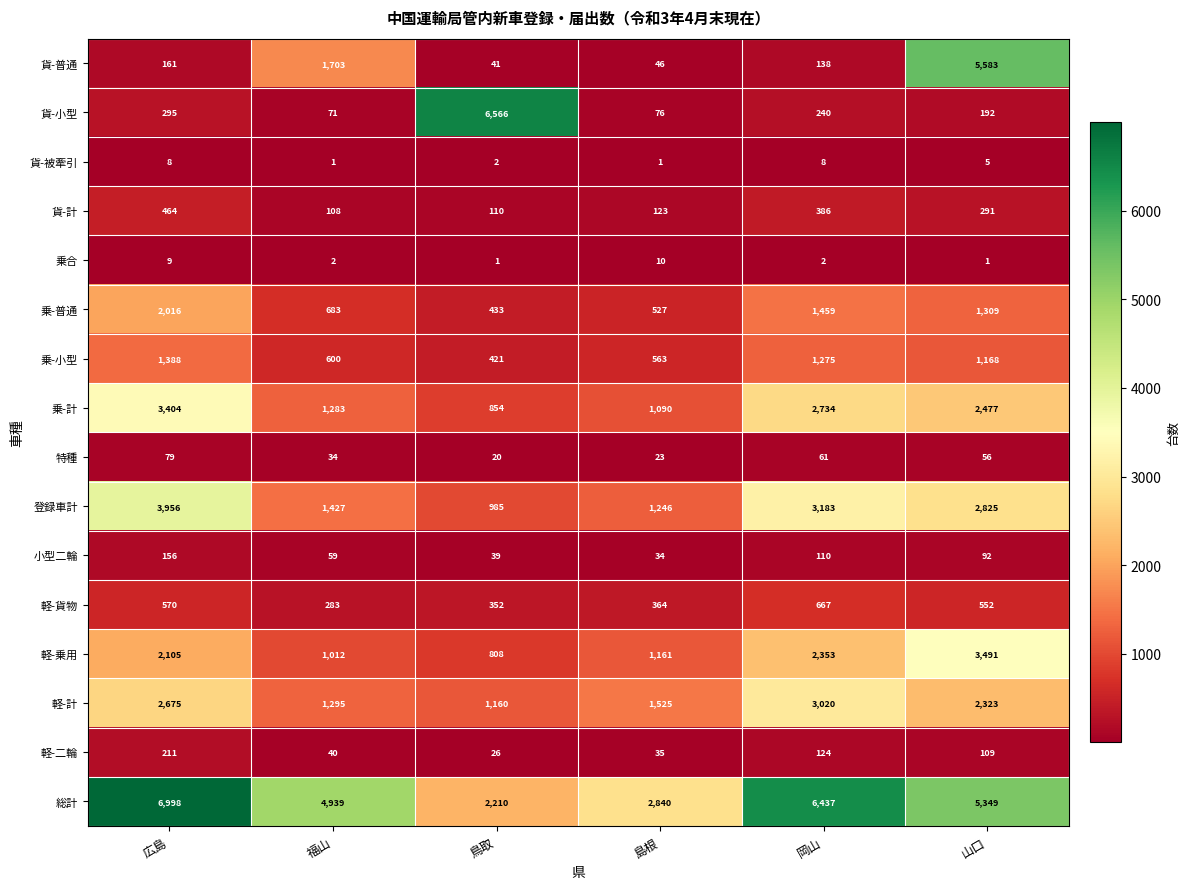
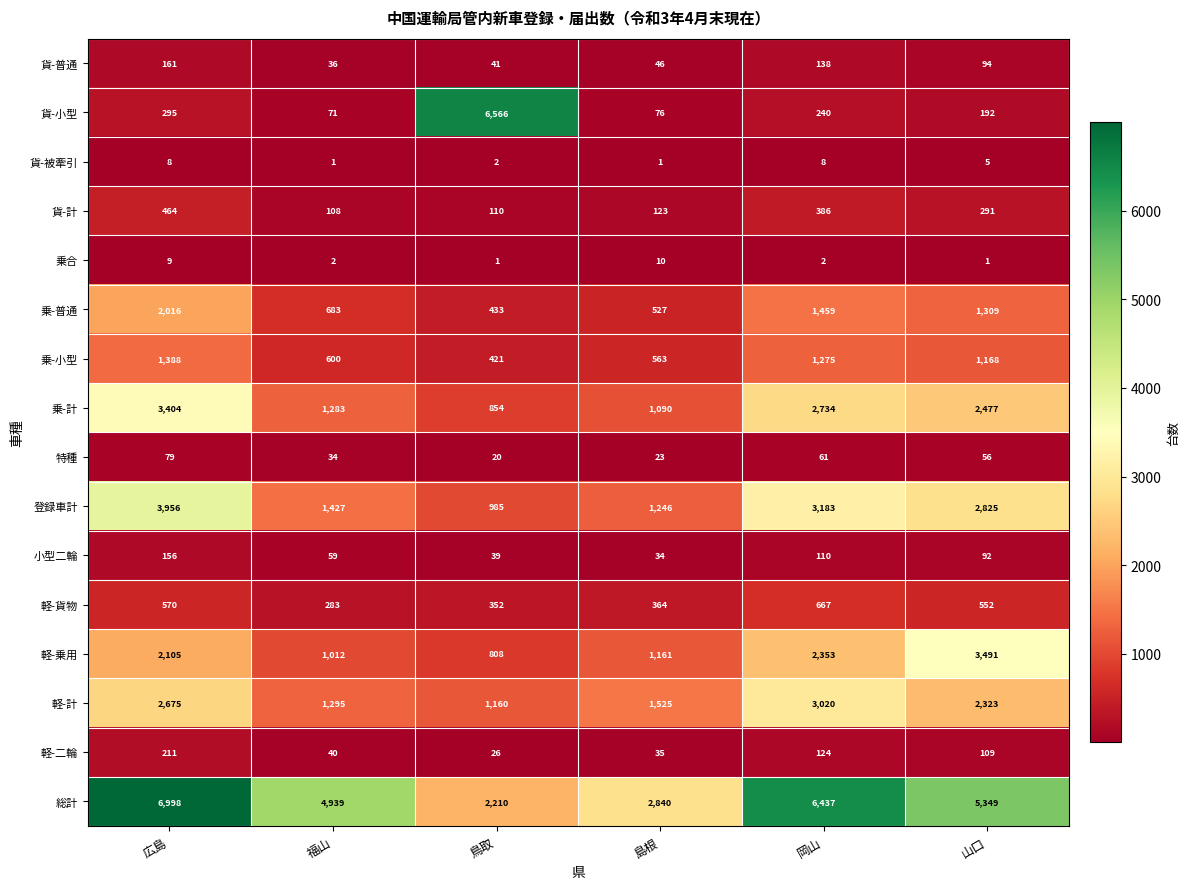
  {
    "貨-普通": {
      "広島": "161",
-     "福山": "1,703",
+     "福山": "36",
      "鳥取": "41",
      "島根": "46",
      "岡山": "138",
-     "山口": "5,583"
+     "山口": "94"
    },
    "貨-小型": {
      "広島": "295",
      "福山": "71",
      "鳥取": "6,566",
      "島根": "76",
      "岡山": "240",
      "山口": "192"
    },
    "貨-被牽引": {
      "広島": "8",
      "福山": "1",
      "鳥取": "2",
      "島根": "1",
      "岡山": "8",
      "山口": "5"
    },
    "貨-計": {
      "広島": "464",
      "福山": "108",
      "鳥取": "110",
      "島根": "123",
      "岡山": "386",
      "山口": "291"
    },
    "乗合": {
      "広島": "9",
      "福山": "2",
      "鳥取": "1",
      "島根": "10",
      "岡山": "2",
      "山口": "1"
    },
    "乗-普通": {
      "広島": "2,016",
      "福山": "683",
      "鳥取": "433",
      "島根": "527",
      "岡山": "1,459",
      "山口": "1,309"
    },
    "乗-小型": {
      "広島": "1,388",
      "福山": "600",
      "鳥取": "421",
      "島根": "563",
      "岡山": "1,275",
      "山口": "1,168"
    },
    "乗-計": {
      "広島": "3,404",
      "福山": "1,283",
      "鳥取": "854",
      "島根": "1,090",
      "岡山": "2,734",
      "山口": "2,477"
    },
    "特種": {
      "広島": "79",
      "福山": "34",
      "鳥取": "20",
      "島根": "23",
      "岡山": "61",
      "山口": "56"
    },
    "登録車計": {
      "広島": "3,956",
      "福山": "1,427",
      "鳥取": "985",
      "島根": "1,246",
      "岡山": "3,183",
      "山口": "2,825"
    },
    "小型二輪": {
      "広島": "156",
      "福山": "59",
      "鳥取": "39",
      "島根": "34",
      "岡山": "110",
      "山口": "92"
    },
    "軽-貨物": {
      "広島": "570",
      "福山": "283",
      "鳥取": "352",
      "島根": "364",
      "岡山": "667",
      "山口": "552"
    },
    "軽-乗用": {
      "広島": "2,105",
      "福山": "1,012",
      "鳥取": "808",
      "島根": "1,161",
      "岡山": "2,353",
      "山口": "3,491"
    },
    "軽-計": {
      "広島": "2,675",
      "福山": "1,295",
      "鳥取": "1,160",
      "島根": "1,525",
      "岡山": "3,020",
      "山口": "2,323"
    },
    "軽-二輪": {
      "広島": "211",
      "福山": "40",
      "鳥取": "26",
      "島根": "35",
      "岡山": "124",
      "山口": "109"
    },
    "総計": {
      "広島": "6,998",
      "福山": "4,939",
      "鳥取": "2,210",
      "島根": "2,840",
      "岡山": "6,437",
      "山口": "5,349"
    }
  }
